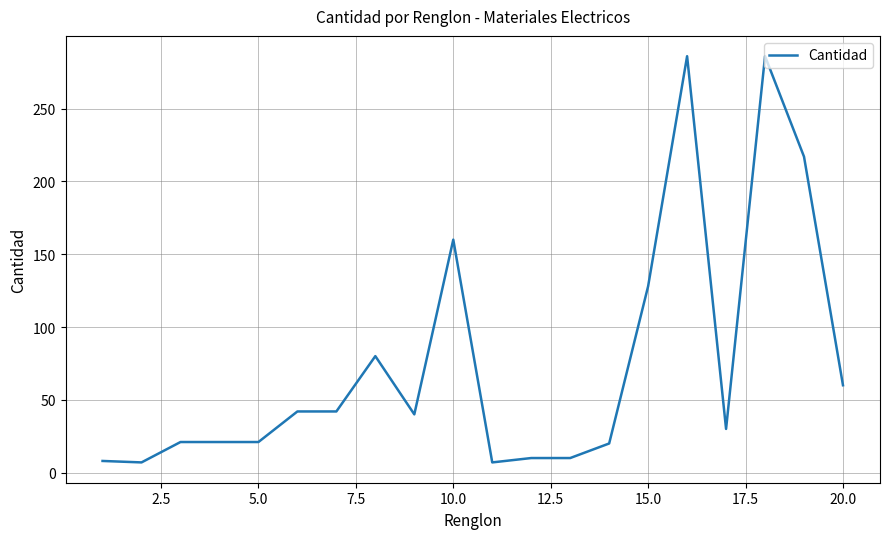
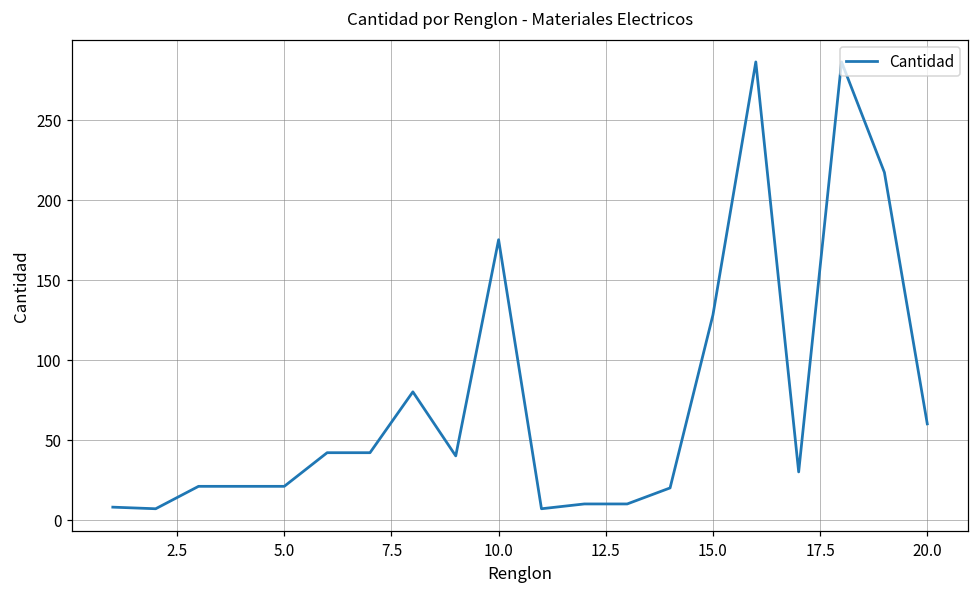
  {
    "5.0": 21,
-   "10.0": 160,
+   "10.0": 175,
    "15.0": 128,
    "20.0": 60
  }
